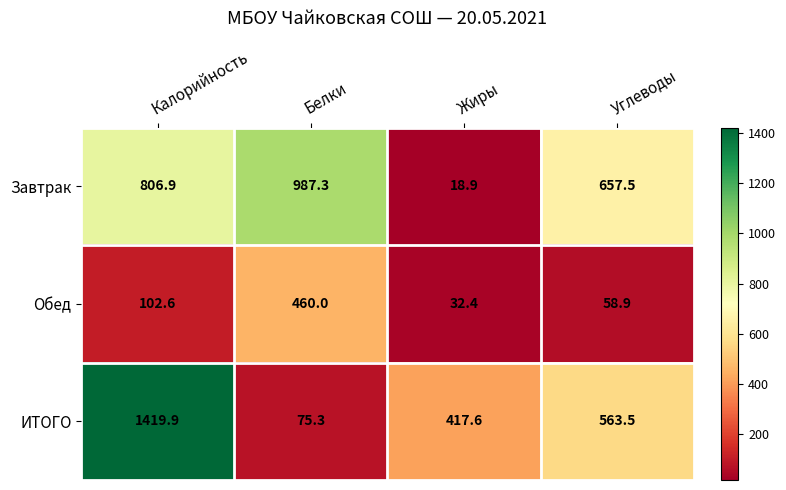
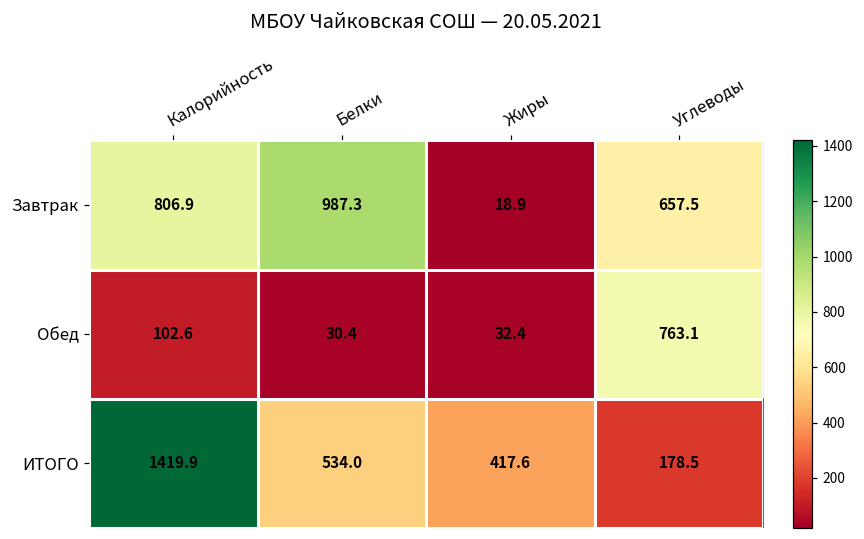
  {
    "Завтрак": {
      "Калорийность": 806.9,
      "Белки": 987.3,
      "Жиры": 18.9,
      "Углеводы": 657.5
    },
    "Обед": {
      "Калорийность": 102.6,
-     "Белки": 460.0,
+     "Белки": 30.4,
      "Жиры": 32.4,
-     "Углеводы": 58.9
+     "Углеводы": 763.1
    },
    "ИТОГО": {
      "Калорийность": 1419.9,
-     "Белки": 75.3,
+     "Белки": 534.0,
      "Жиры": 417.6,
-     "Углеводы": 563.5
+     "Углеводы": 178.5
    }
  }
